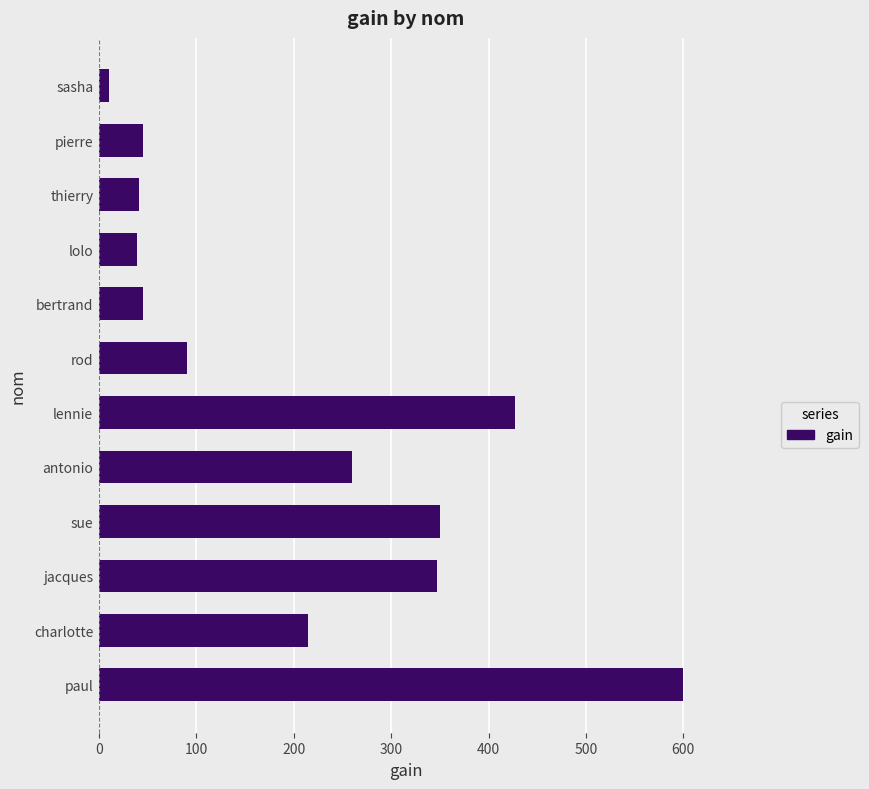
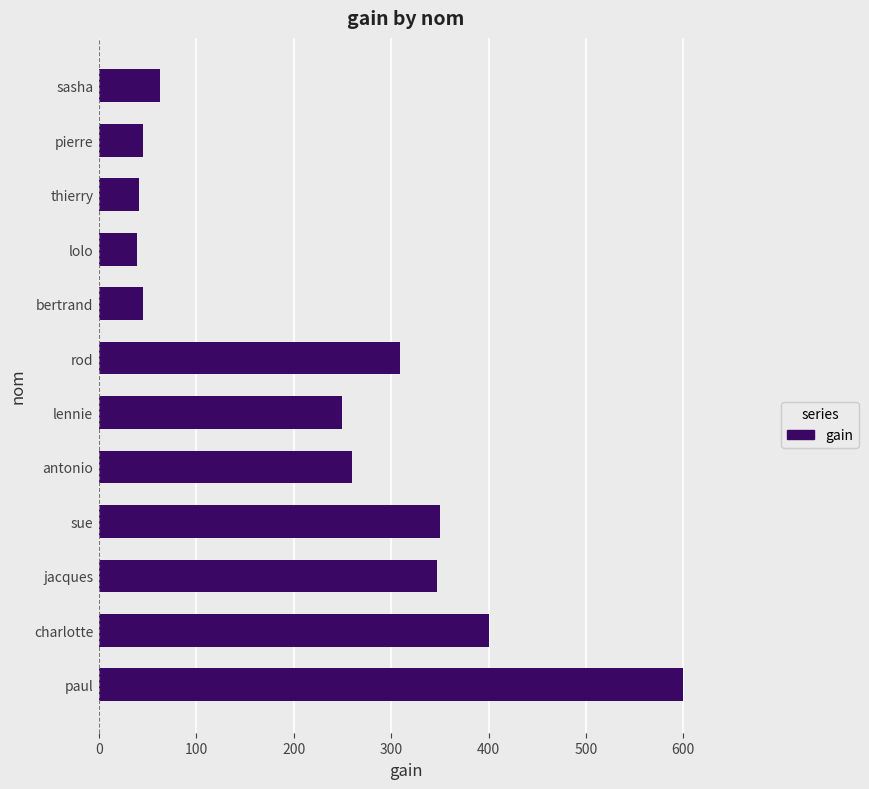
  {
-   "sasha": 10,
+   "sasha": 60,
    "pierre": 50,
    "thierry": 40,
    "lolo": 40,
    "bertrand": 50,
-   "rod": 90,
-   "lennie": 430,
+   "rod": 310,
+   "lennie": 250,
    "antonio": 260,
    "sue": 350,
    "jacques": 350,
-   "charlotte": 220,
+   "charlotte": 400,
    "paul": 600
  }
